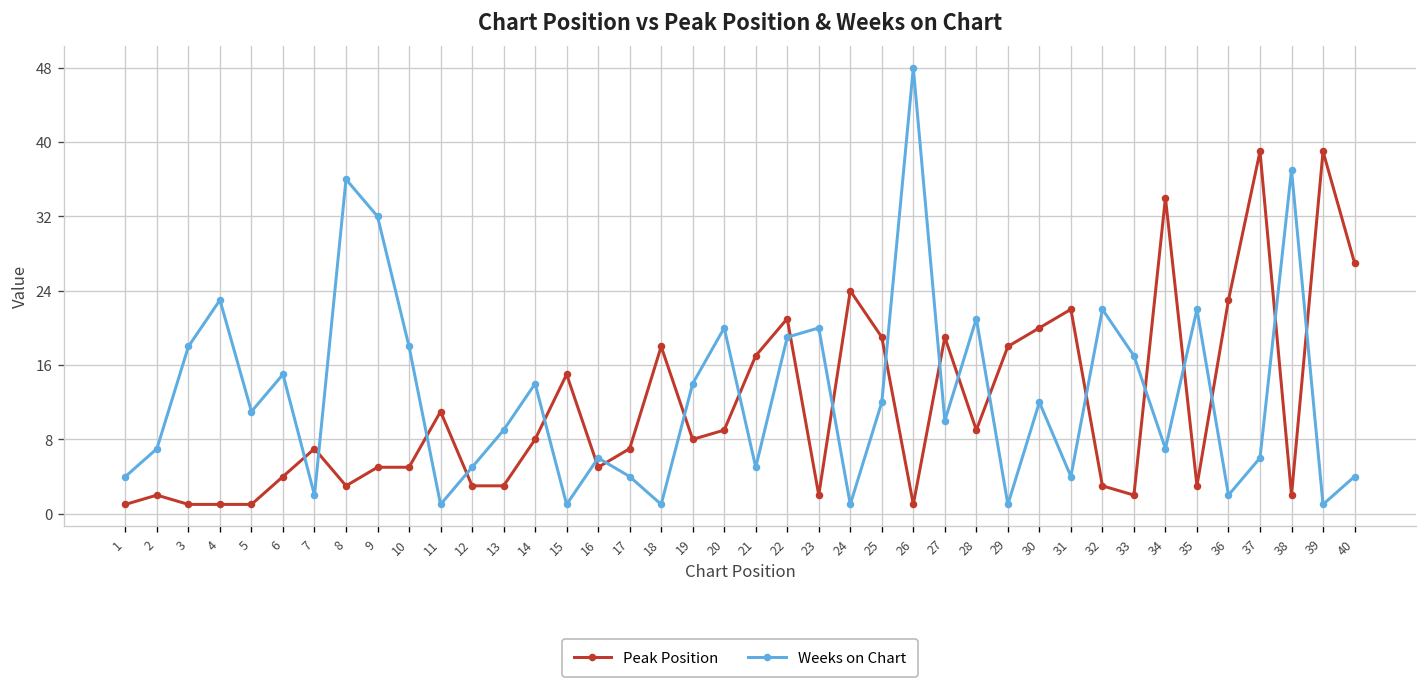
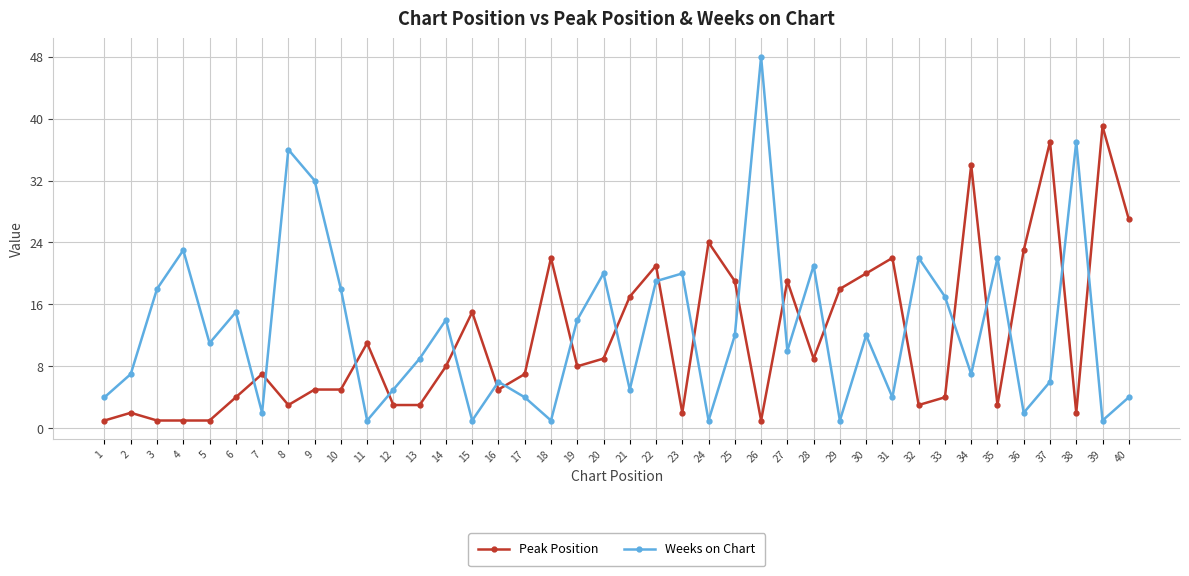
  {
    "Peak Position": {
      "1": 1,
      "2": 2,
      "3": 1,
      "4": 1,
      "5": 1,
      "6": 4,
      "7": 7,
      "8": 3,
      "9": 5,
      "10": 5,
      "11": 11,
      "12": 3,
      "13": 3,
      "14": 8,
      "15": 15,
      "16": 5,
      "17": 7,
-     "18": 18,
+     "18": 22,
      "19": 8,
      "20": 9,
      "21": 17,
      "22": 21,
      "23": 2,
      "24": 24,
      "25": 19,
      "26": 1,
      "27": 19,
      "28": 9,
      "29": 18,
      "30": 20,
      "31": 22,
      "32": 3,
-     "33": 2,
+     "33": 4,
      "34": 34,
      "35": 3,
      "36": 23,
-     "37": 39,
+     "37": 37,
      "38": 2,
      "39": 39,
      "40": 27
    },
    "Weeks on Chart": {
      "1": 4,
      "2": 7,
      "3": 18,
      "4": 23,
      "5": 11,
      "6": 15,
      "7": 2,
      "8": 36,
      "9": 32,
      "10": 18,
      "11": 1,
      "12": 5,
      "13": 9,
      "14": 14,
      "15": 1,
      "16": 6,
      "17": 4,
      "18": 1,
      "19": 14,
      "20": 20,
      "21": 5,
      "22": 19,
      "23": 20,
      "24": 1,
      "25": 12,
      "26": 48,
      "27": 10,
      "28": 21,
      "29": 1,
      "30": 12,
      "31": 4,
      "32": 22,
      "33": 17,
      "34": 7,
      "35": 22,
      "36": 2,
      "37": 6,
      "38": 37,
      "39": 1,
      "40": 4
    }
  }
